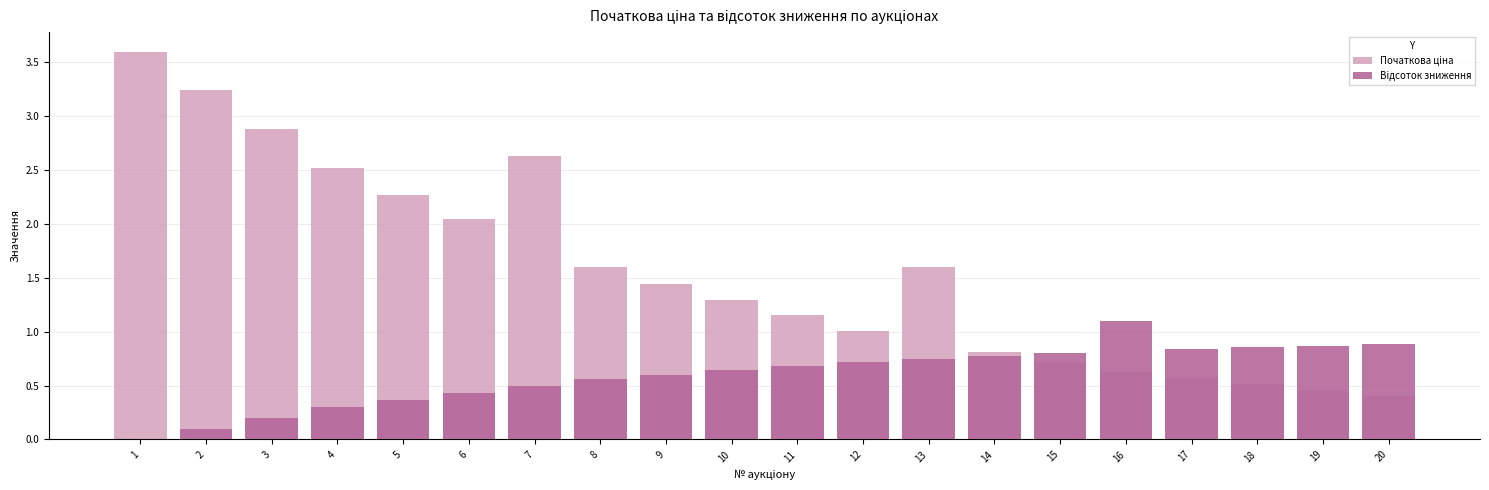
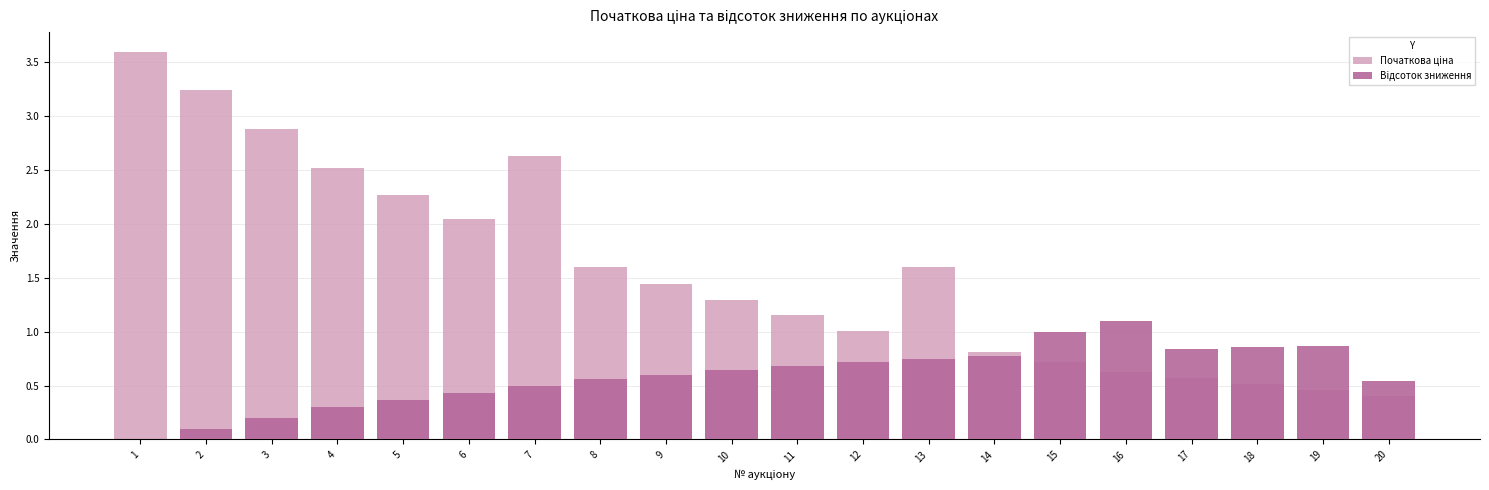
  {
    "Початкова ціна": {
      "1": 3.60,
      "2": 3.24,
      "3": 2.88,
      "4": 2.52,
      "5": 2.27,
      "6": 2.04,
      "7": 2.63,
      "8": 1.60,
      "9": 1.44,
      "10": 1.30,
      "11": 1.15,
      "12": 1.01,
      "13": 1.60,
      "14": 0.81
    },
    "Відсоток зниження": {
      "1": 0.00,
-     "15": 0.8,
+     "15": 1.0,
      "16": 1.10,
      "17": 0.84,
      "18": 0.86,
      "19": 0.87,
-     "20": 0.89
+     "20": 0.54
    }
  }
